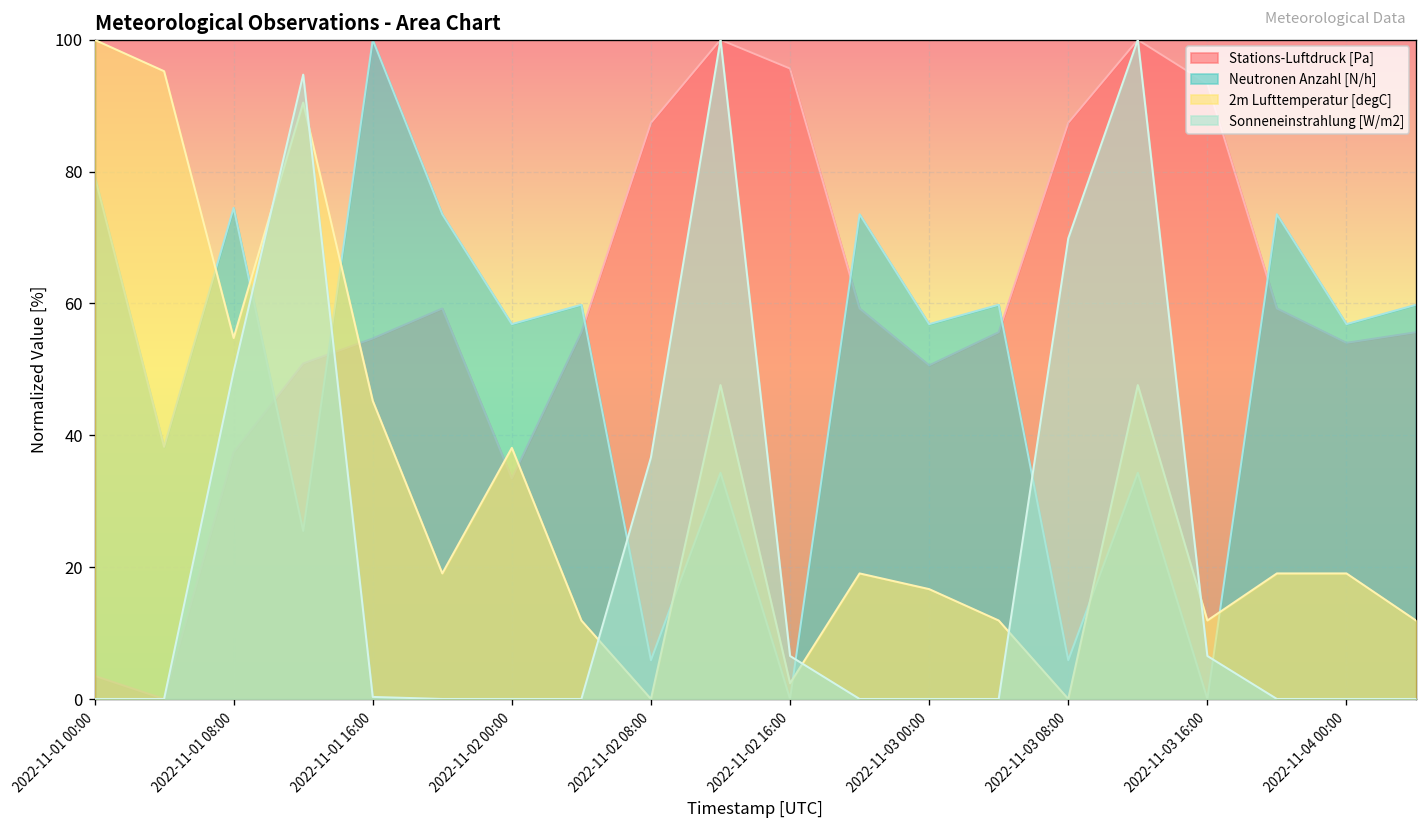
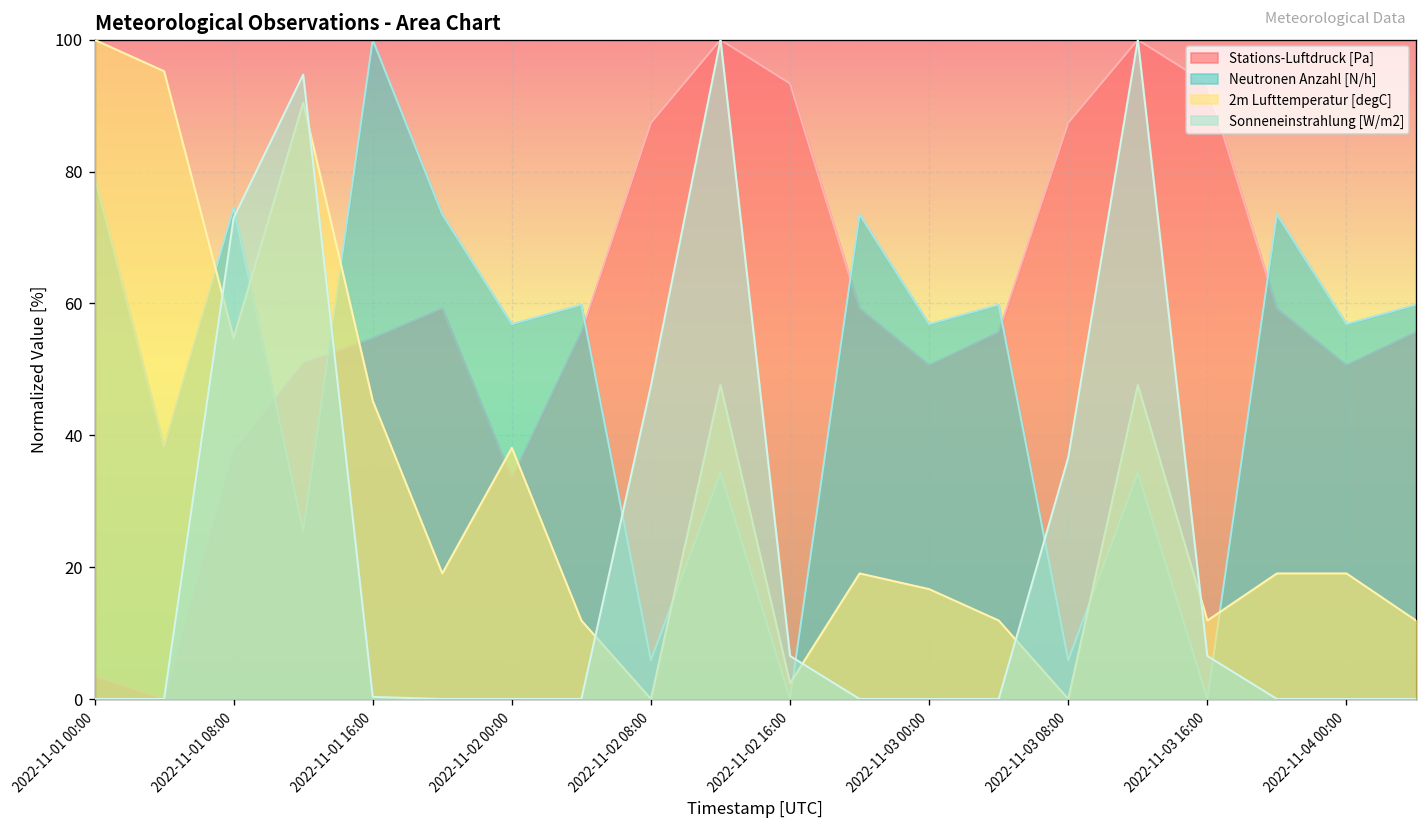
  {
    "Stations-Luftdruck [Pa]": {
      "2022-11-01 00:00": 4,
      "2022-11-01 08:00": 37,
      "2022-11-01 16:00": 55,
      "2022-11-02 00:00": 33,
      "2022-11-02 08:00": 87,
-     "2022-11-02 16:00": 96,
+     "2022-11-02 16:00": 93,
      "2022-11-03 00:00": 51,
      "2022-11-03 08:00": 87,
-     "2022-11-04 00:00": 54
+     "2022-11-04 00:00": 51
    },
    "Neutronen Anzahl [N/h]": {
      "2022-11-01 00:00": 79,
      "2022-11-01 08:00": 75,
      "2022-11-01 16:00": 100,
      "2022-11-02 00:00": 57,
      "2022-11-02 08:00": 6,
      "2022-11-02 16:00": 0,
      "2022-11-03 00:00": 57,
      "2022-11-03 08:00": 6,
      "2022-11-03 16:00": 0,
      "2022-11-04 00:00": 57
    },
    "2m Lufttemperatur [degC]": {
      "2022-11-01 00:00": 100,
      "2022-11-01 08:00": 55,
      "2022-11-01 16:00": 45,
      "2022-11-02 00:00": 38,
      "2022-11-02 08:00": 0,
      "2022-11-02 16:00": 2,
      "2022-11-03 00:00": 17,
      "2022-11-03 08:00": 0,
      "2022-11-03 16:00": 12,
      "2022-11-04 00:00": 19
    },
    "Sonneneinstrahlung [W/m2]": {
      "2022-11-01 00:00": 0,
-     "2022-11-01 08:00": 50,
+     "2022-11-01 08:00": 73,
      "2022-11-01 16:00": 0,
      "2022-11-02 00:00": 0,
-     "2022-11-02 08:00": 37,
+     "2022-11-02 08:00": 48,
      "2022-11-02 16:00": 7,
      "2022-11-03 00:00": 0,
-     "2022-11-03 08:00": 70,
+     "2022-11-03 08:00": 37,
      "2022-11-03 16:00": 7,
      "2022-11-04 00:00": 0
    }
  }
